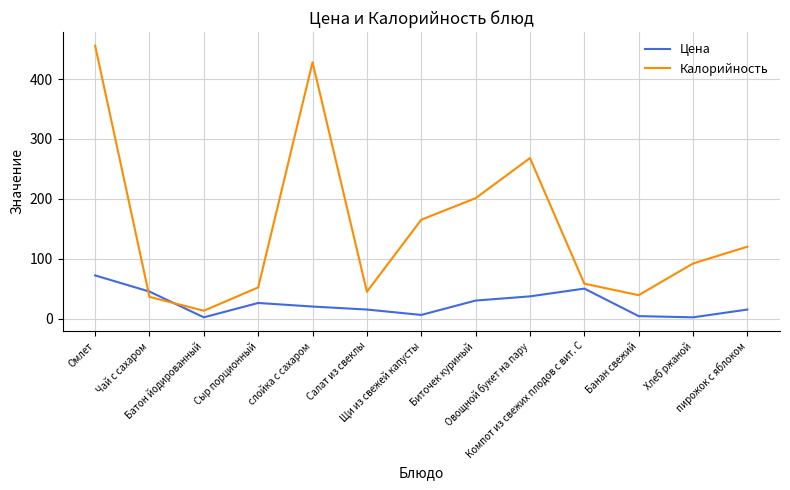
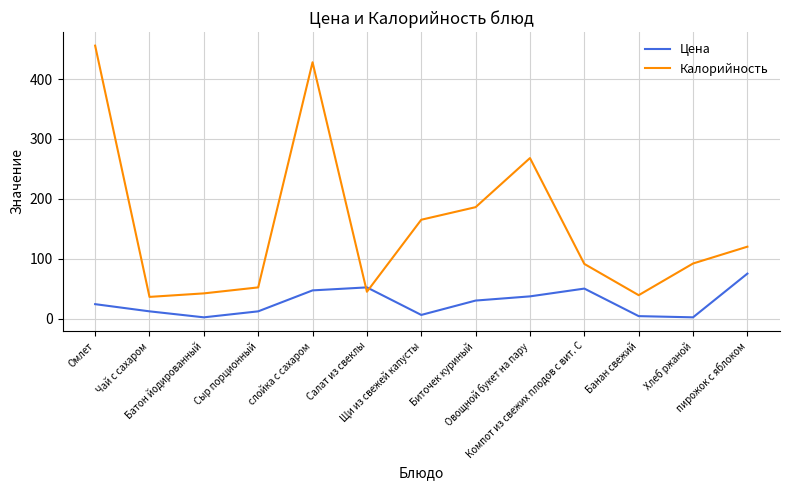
  {
    "Цена": {
-     "Омлет": 70,
-     "Чай с сахаром": 50,
+     "Омлет": 20,
+     "Чай с сахаром": 10,
      "Батон йодированный": 0,
-     "Сыр порционный": 30,
-     "слойка с сахаром": 20,
-     "Салат из свеклы": 20,
+     "Сыр порционный": 10,
+     "слойка с сахаром": 50,
+     "Салат из свеклы": 50,
      "Щи из свежей капусты": 10,
      "Биточек куриный": 30,
      "Овощной букет на пару": 40,
      "Компот из свежих плодов с вит. С": 50,
      "Банан свежий": 0,
      "Хлеб ржаной": 0,
-     "пирожок с яблоком": 20
+     "пирожок с яблоком": 80
    },
    "Калорийность": {
      "Омлет": 460,
      "Чай с сахаром": 40,
-     "Батон йодированный": 10,
+     "Батон йодированный": 40,
      "Сыр порционный": 50,
      "слойка с сахаром": 430,
      "Салат из свеклы": 40,
      "Щи из свежей капусты": 170,
-     "Биточек куриный": 200,
+     "Биточек куриный": 190,
      "Овощной букет на пару": 270,
-     "Компот из свежих плодов с вит. С": 60,
+     "Компот из свежих плодов с вит. С": 90,
      "Банан свежий": 40,
      "Хлеб ржаной": 90,
      "пирожок с яблоком": 120
    }
  }
